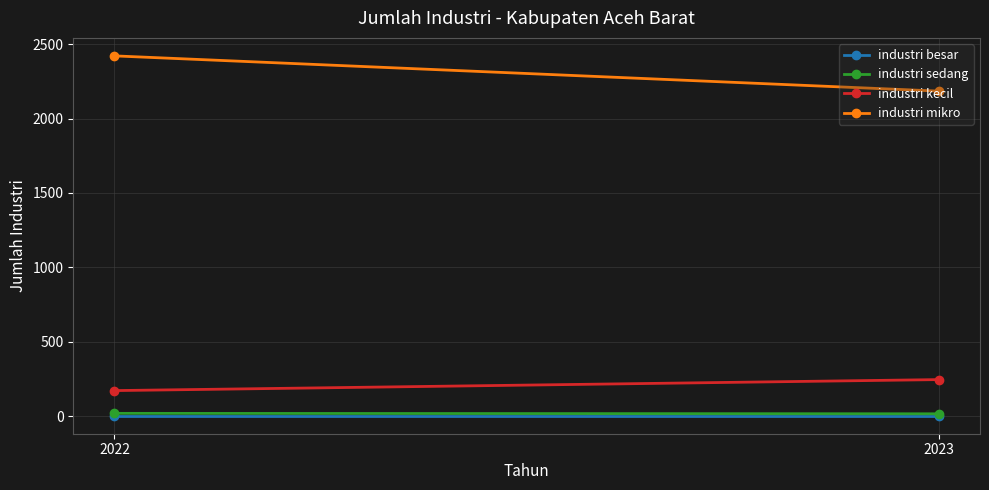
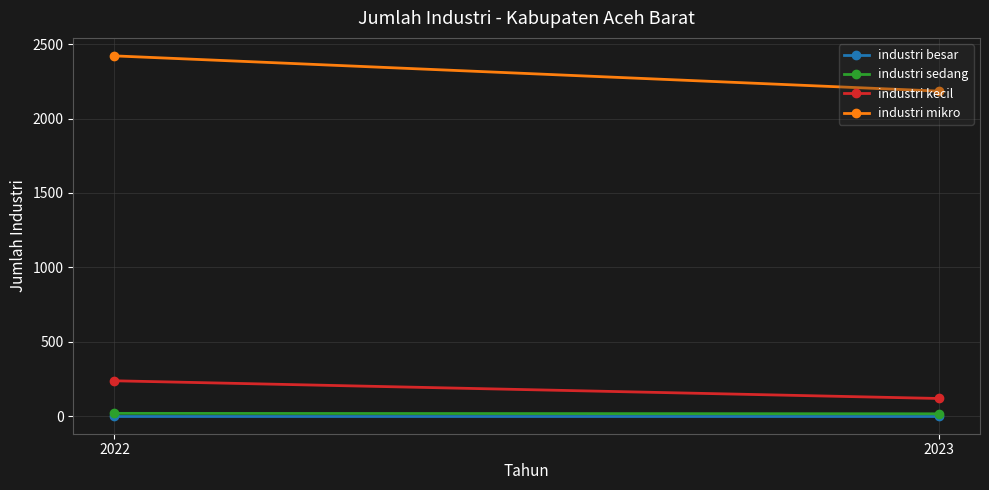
  {
    "industri kecil": {
-     "2022": 170,
-     "2023": 250
+     "2022": 240,
+     "2023": 120
    },
    "industri mikro": {
      "2022": 2420
    }
  }
